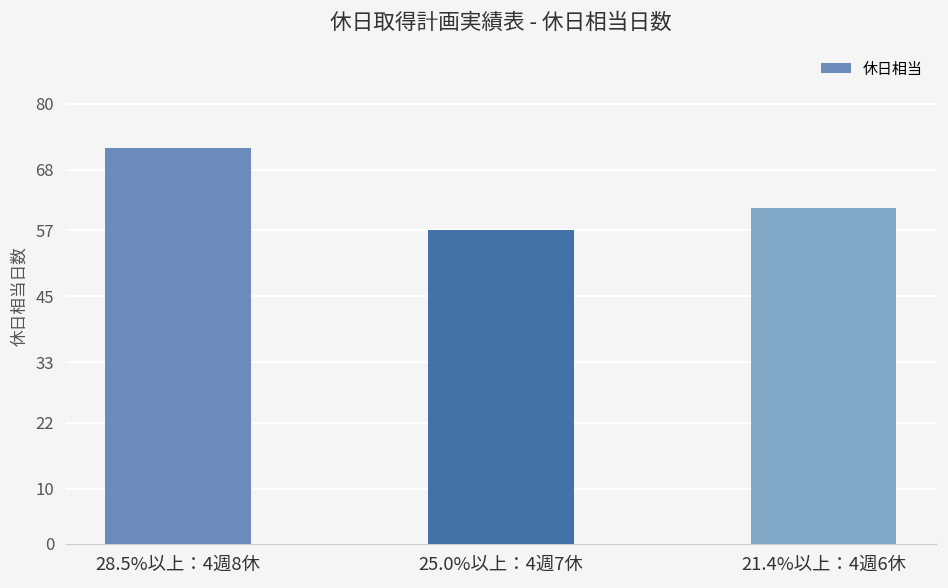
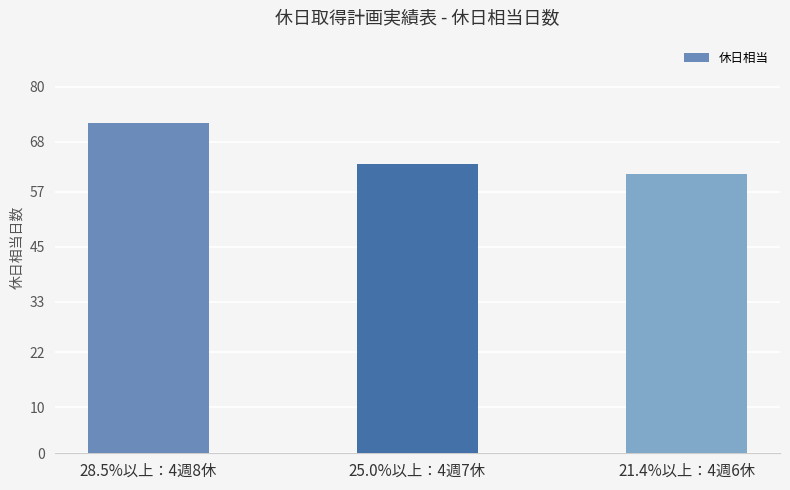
  {
    "28.5%以上：4週8休": 72,
-   "25.0%以上：4週7休": 57,
+   "25.0%以上：4週7休": 63,
    "21.4%以上：4週6休": 61
  }
